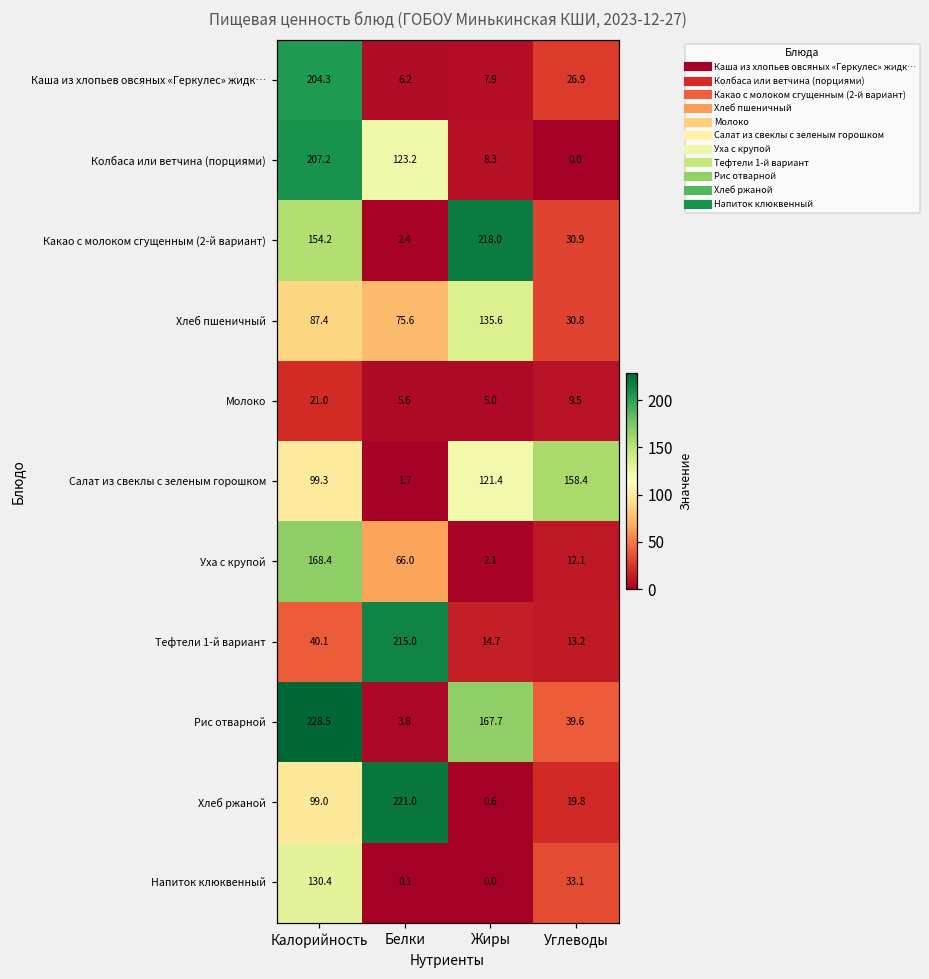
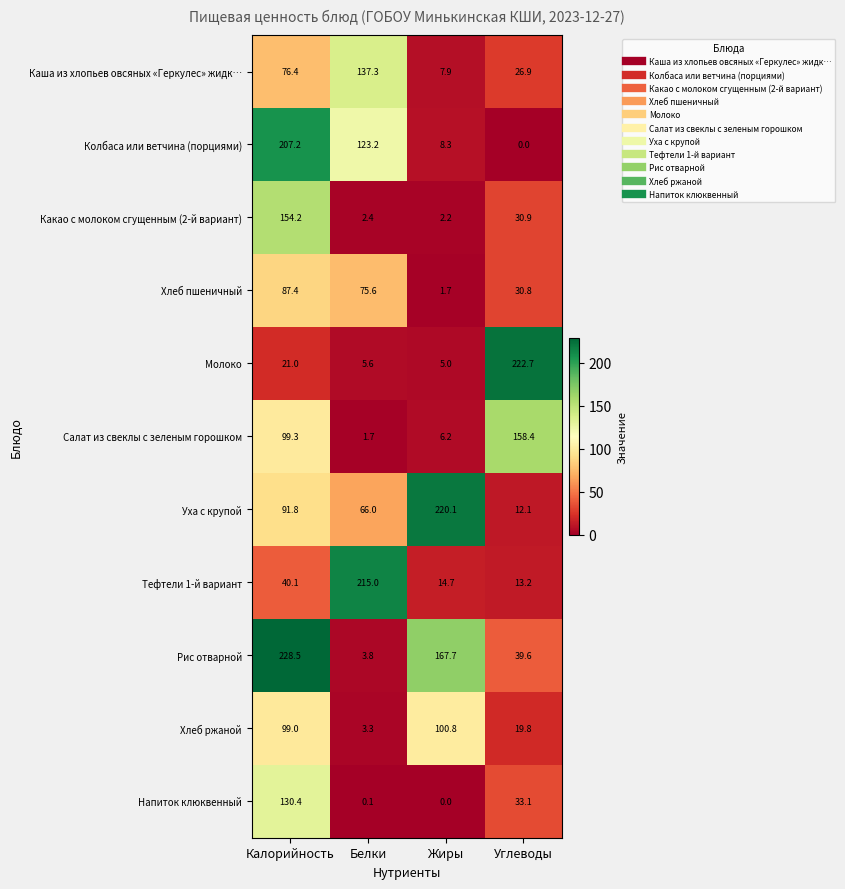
  {
    "Каша из хлопьев овсяных «Геркулес» жидк…": {
-     "Калорийность": 204.3,
-     "Белки": 6.2,
+     "Калорийность": 76.4,
+     "Белки": 137.3,
      "Жиры": 7.9,
      "Углеводы": 26.9
    },
    "Колбаса или ветчина (порциями)": {
      "Калорийность": 207.2,
      "Белки": 123.2,
      "Жиры": 8.3,
      "Углеводы": 0.0
    },
    "Какао с молоком сгущенным (2-й вариант)": {
      "Калорийность": 154.2,
      "Белки": 2.4,
-     "Жиры": 218.0,
+     "Жиры": 2.2,
      "Углеводы": 30.9
    },
    "Хлеб пшеничный": {
      "Калорийность": 87.4,
      "Белки": 75.6,
-     "Жиры": 135.6,
+     "Жиры": 1.7,
      "Углеводы": 30.8
    },
    "Молоко": {
      "Калорийность": 21.0,
      "Белки": 5.6,
      "Жиры": 5.0,
-     "Углеводы": 9.5
+     "Углеводы": 222.7
    },
    "Салат из свеклы с зеленым горошком": {
      "Калорийность": 99.3,
      "Белки": 1.7,
-     "Жиры": 121.4,
+     "Жиры": 6.2,
      "Углеводы": 158.4
    },
    "Уха с крупой": {
-     "Калорийность": 168.4,
+     "Калорийность": 91.8,
      "Белки": 66.0,
-     "Жиры": 2.1,
+     "Жиры": 220.1,
      "Углеводы": 12.1
    },
    "Тефтели 1-й вариант": {
      "Калорийность": 40.1,
      "Белки": 215.0,
      "Жиры": 14.7,
      "Углеводы": 13.2
    },
    "Рис отварной": {
      "Калорийность": 228.5,
      "Белки": 3.8,
      "Жиры": 167.7,
      "Углеводы": 39.6
    },
    "Хлеб ржаной": {
      "Калорийность": 99.0,
-     "Белки": 221.0,
-     "Жиры": 0.6,
+     "Белки": 3.3,
+     "Жиры": 100.8,
      "Углеводы": 19.8
    },
    "Напиток клюквенный": {
      "Калорийность": 130.4,
      "Белки": 0.1,
      "Жиры": 0.0,
      "Углеводы": 33.1
    }
  }
